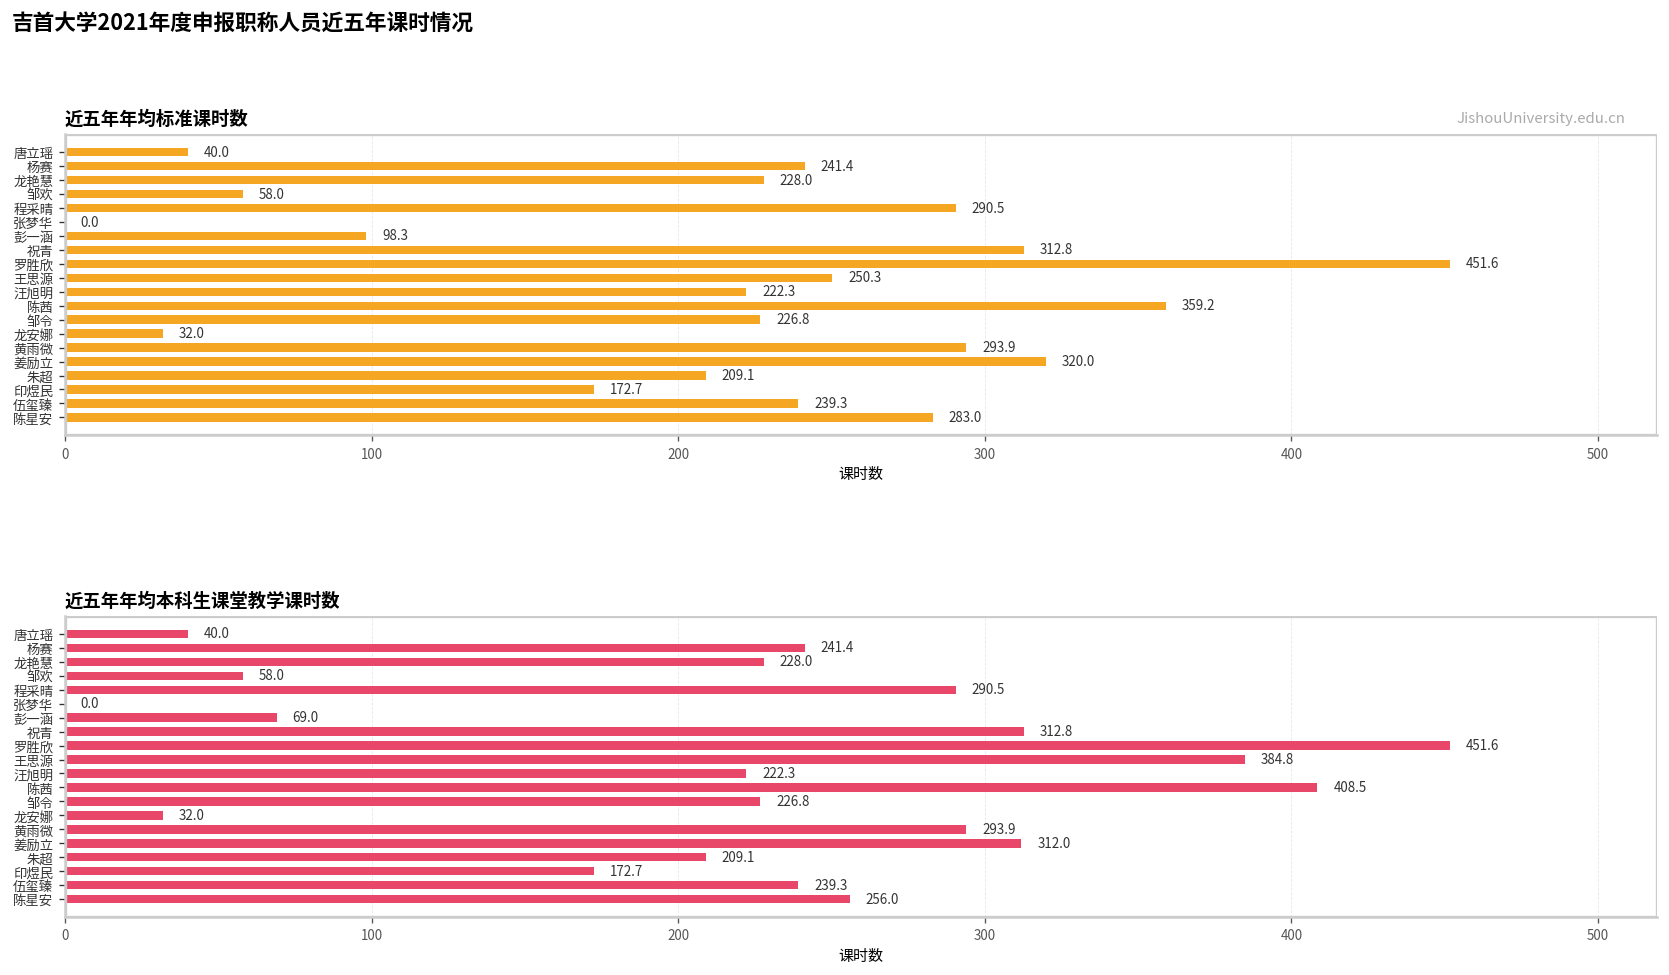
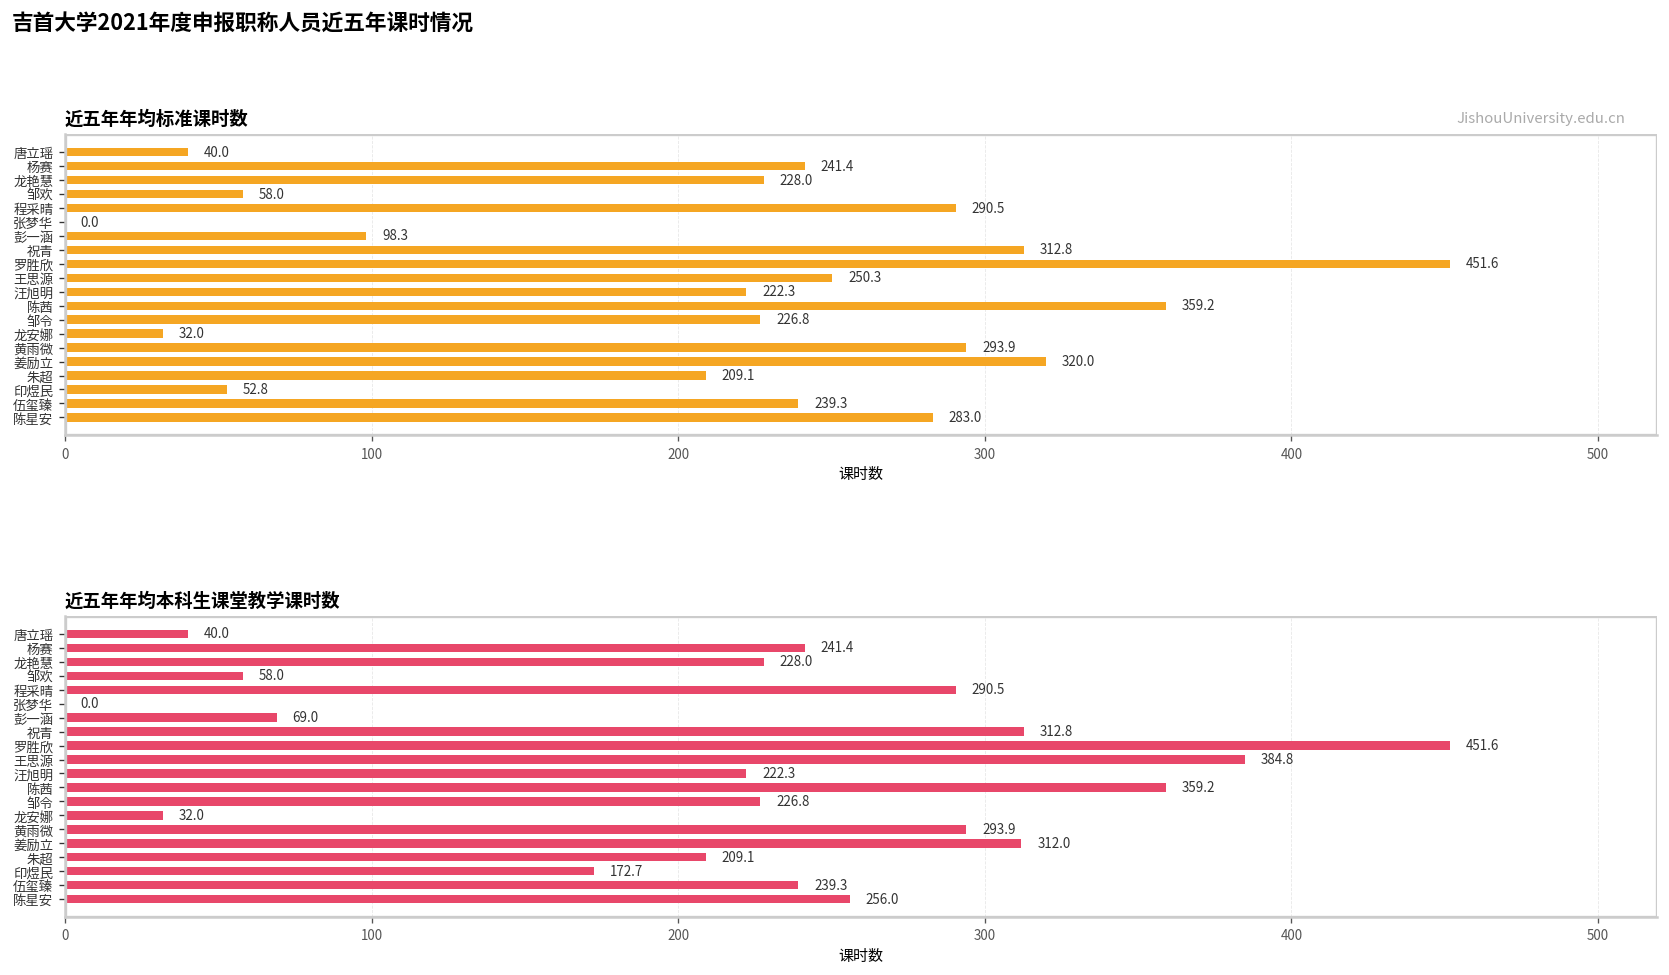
  {
    "近五年年均标准课时数": {
      "唐立瑶": 40.0,
      "杨赛": 241.4,
      "龙艳慧": 228.0,
      "邹欢": 58.0,
      "程采晴": 290.5,
      "张梦华": 0.0,
      "彭一涵": 98.3,
      "祝青": 312.8,
      "罗胜欣": 451.6,
      "王思源": 250.3,
      "汪旭明": 222.3,
      "陈茜": 359.2,
      "邹令": 226.8,
      "龙安娜": 32.0,
      "黄雨微": 293.9,
      "姜励立": 320.0,
      "朱超": 209.1,
-     "印煜民": 172.7,
+     "印煜民": 52.8,
      "伍玺臻": 239.3,
      "陈星安": 283.0
    },
    "近五年年均本科生课堂教学课时数": {
      "唐立瑶": 40.0,
      "杨赛": 241.4,
      "龙艳慧": 228.0,
      "邹欢": 58.0,
      "程采晴": 290.5,
      "张梦华": 0.0,
      "彭一涵": 69.0,
      "祝青": 312.8,
      "罗胜欣": 451.6,
      "王思源": 384.8,
      "汪旭明": 222.3,
-     "陈茜": 408.5,
+     "陈茜": 359.2,
      "邹令": 226.8,
      "龙安娜": 32.0,
      "黄雨微": 293.9,
      "姜励立": 312.0,
      "朱超": 209.1,
      "印煜民": 172.7,
      "伍玺臻": 239.3,
      "陈星安": 256.0
    }
  }
